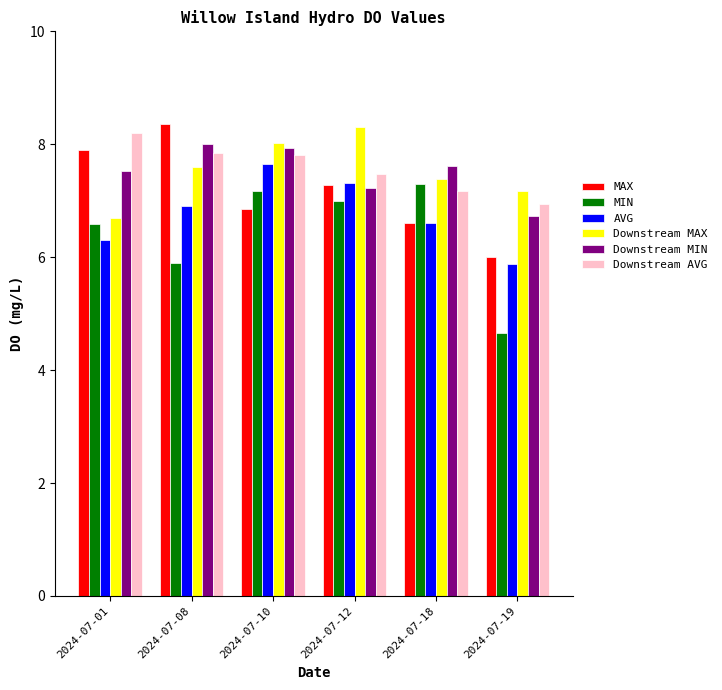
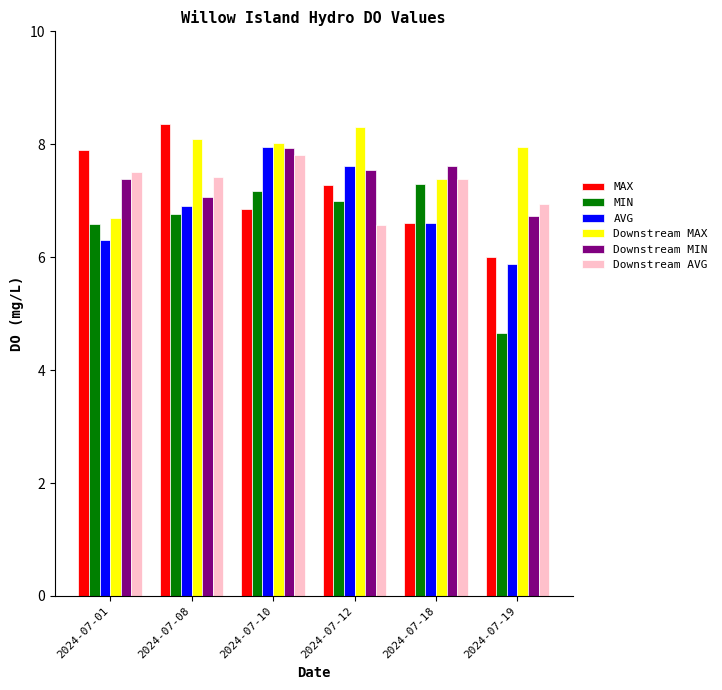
  {
    "MAX": {
      "2024-07-01": 7.9,
      "2024-07-08": 8.4,
      "2024-07-10": 6.9,
      "2024-07-12": 7.3,
      "2024-07-18": 6.6,
      "2024-07-19": 6.0
    },
    "MIN": {
      "2024-07-01": 6.6,
-     "2024-07-08": 5.9,
+     "2024-07-08": 6.8,
      "2024-07-10": 7.2,
      "2024-07-12": 7.0,
      "2024-07-18": 7.3,
      "2024-07-19": 4.7
    },
    "AVG": {
      "2024-07-01": 6.3,
      "2024-07-08": 6.9,
-     "2024-07-10": 7.7,
-     "2024-07-12": 7.3,
+     "2024-07-10": 8.0,
+     "2024-07-12": 7.6,
      "2024-07-18": 6.6,
      "2024-07-19": 5.9
    },
    "Downstream MAX": {
      "2024-07-01": 6.7,
-     "2024-07-08": 7.6,
+     "2024-07-08": 8.1,
      "2024-07-10": 8.0,
      "2024-07-12": 8.3,
      "2024-07-18": 7.4,
-     "2024-07-19": 7.2
+     "2024-07-19": 8.0
    },
    "Downstream MIN": {
-     "2024-07-01": 7.5,
-     "2024-07-08": 8.0,
+     "2024-07-01": 7.4,
+     "2024-07-08": 7.1,
      "2024-07-10": 7.9,
-     "2024-07-12": 7.2,
+     "2024-07-12": 7.6,
      "2024-07-18": 7.6,
      "2024-07-19": 6.7
    },
    "Downstream AVG": {
-     "2024-07-01": 8.2,
-     "2024-07-08": 7.8,
+     "2024-07-01": 7.5,
+     "2024-07-08": 7.4,
      "2024-07-10": 7.8,
-     "2024-07-12": 7.5,
-     "2024-07-18": 7.2,
+     "2024-07-12": 6.6,
+     "2024-07-18": 7.4,
      "2024-07-19": 6.9
    }
  }
